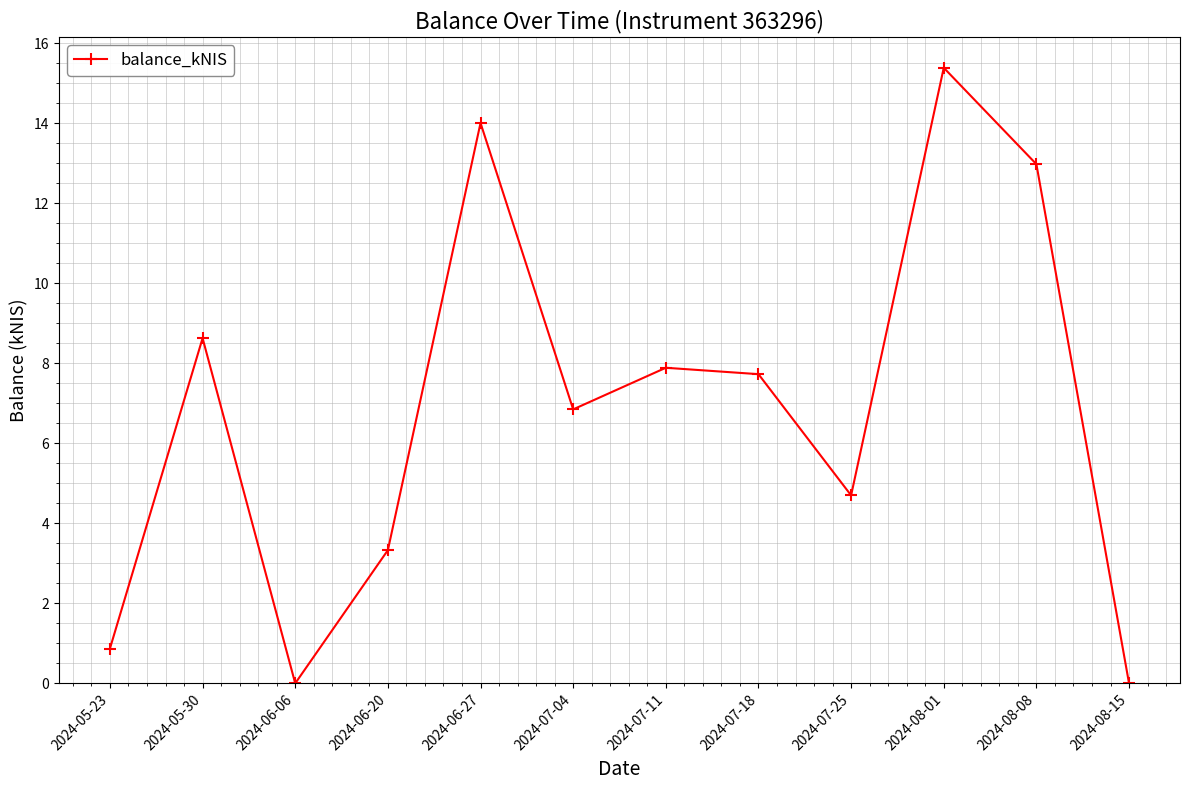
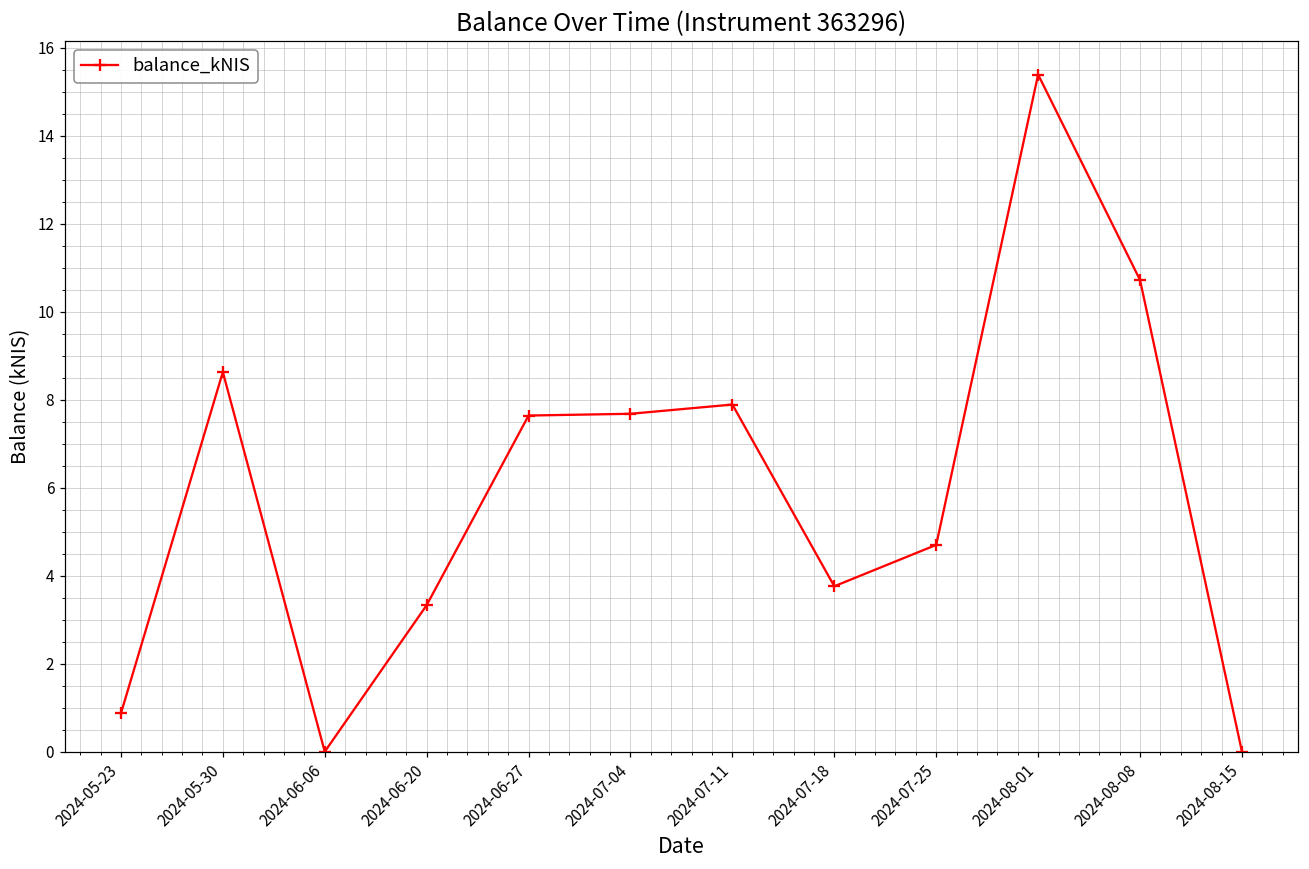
  {
    "2024-05-23": 0.9,
    "2024-05-30": 8.6,
    "2024-06-06": 0.0,
    "2024-06-20": 3.3,
-   "2024-06-27": 14.0,
-   "2024-07-04": 6.9,
+   "2024-06-27": 7.6,
+   "2024-07-04": 7.7,
    "2024-07-11": 7.9,
-   "2024-07-18": 7.7,
+   "2024-07-18": 3.8,
    "2024-07-25": 4.7,
    "2024-08-01": 15.4,
-   "2024-08-08": 13.0,
+   "2024-08-08": 10.7,
    "2024-08-15": 0.0
  }
